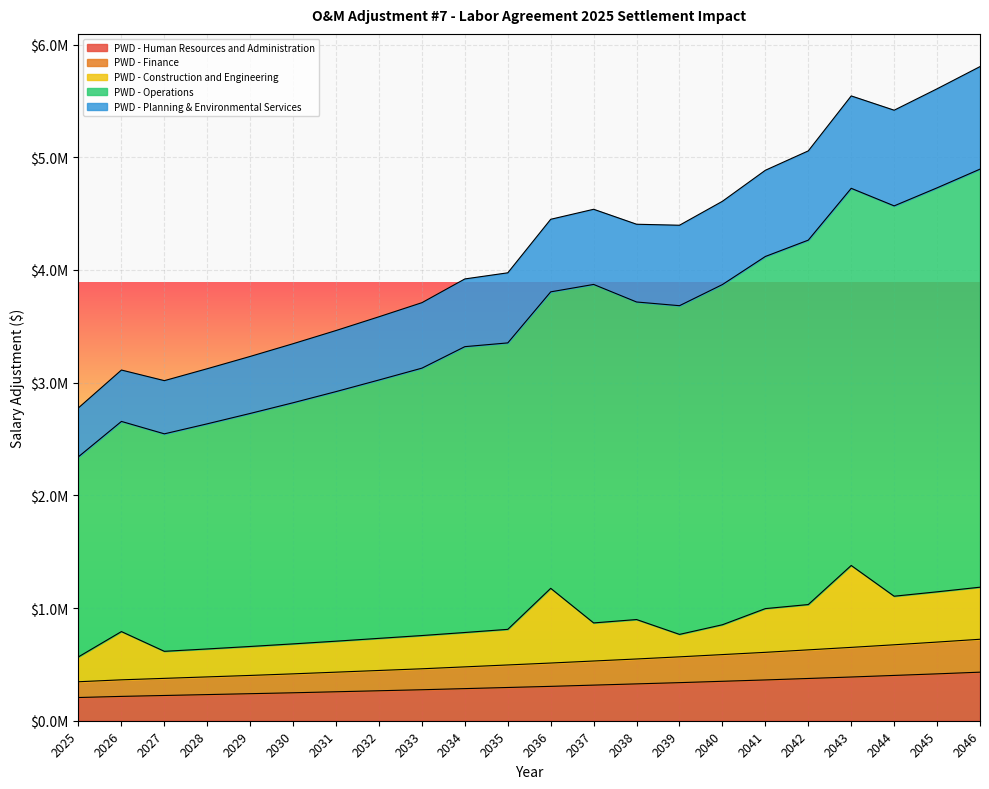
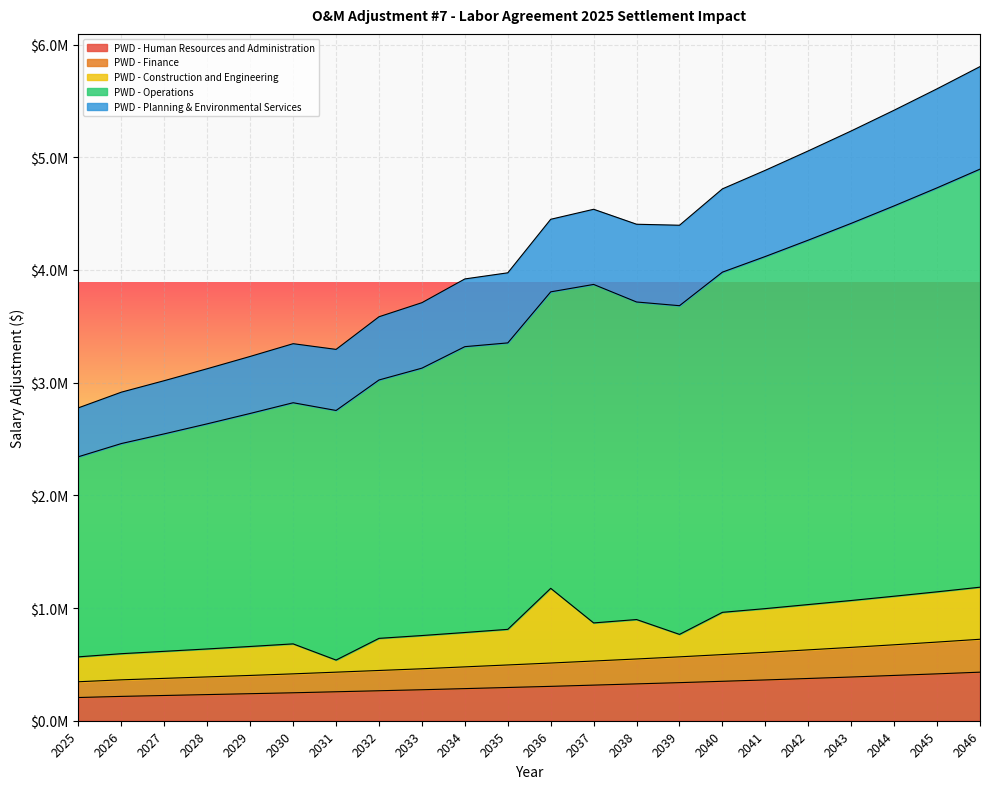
  {
    "PWD - Construction and Engineering": {
      "2025": "$220000",
-     "2026": "$430000",
+     "2026": "$230000",
      "2027": "$240000",
      "2028": "$250000",
      "2029": "$260000",
      "2030": "$270000",
-     "2031": "$280000",
+     "2031": "$110000",
      "2032": "$290000",
      "2033": "$300000",
      "2034": "$310000",
      "2035": "$320000",
      "2036": "$660000",
      "2037": "$340000",
      "2038": "$350000",
      "2039": "$200000",
-     "2040": "$260000",
+     "2040": "$380000",
      "2041": "$390000",
      "2042": "$400000",
-     "2043": "$730000",
+     "2043": "$420000",
      "2044": "$430000",
      "2045": "$450000",
      "2046": "$460000"
    },
    "PWD - Operations": {
      "2025": "$1780000",
      "2026": "$1870000",
      "2027": "$1930000",
      "2028": "$2000000",
      "2029": "$2070000",
      "2030": "$2140000",
      "2031": "$2220000",
      "2032": "$2290000",
      "2033": "$2370000",
      "2034": "$2540000",
      "2035": "$2540000",
      "2036": "$2630000",
      "2037": "$3000000",
      "2038": "$2820000",
      "2039": "$2920000",
      "2040": "$3020000",
      "2041": "$3130000",
      "2042": "$3230000",
      "2043": "$3350000",
      "2044": "$3460000",
      "2045": "$3590000",
      "2046": "$3710000"
    },
    "PWD - Planning & Environmental Services": {
      "2025": "$430000",
      "2026": "$460000",
      "2027": "$470000",
      "2028": "$490000",
      "2029": "$510000",
      "2030": "$520000",
      "2031": "$540000",
      "2032": "$560000",
      "2033": "$580000",
      "2034": "$600000",
      "2035": "$620000",
      "2036": "$640000",
      "2037": "$670000",
      "2038": "$690000",
      "2039": "$710000",
      "2040": "$740000",
      "2041": "$770000",
      "2042": "$790000",
      "2043": "$820000",
      "2044": "$850000",
      "2045": "$880000",
      "2046": "$910000"
    }
  }
